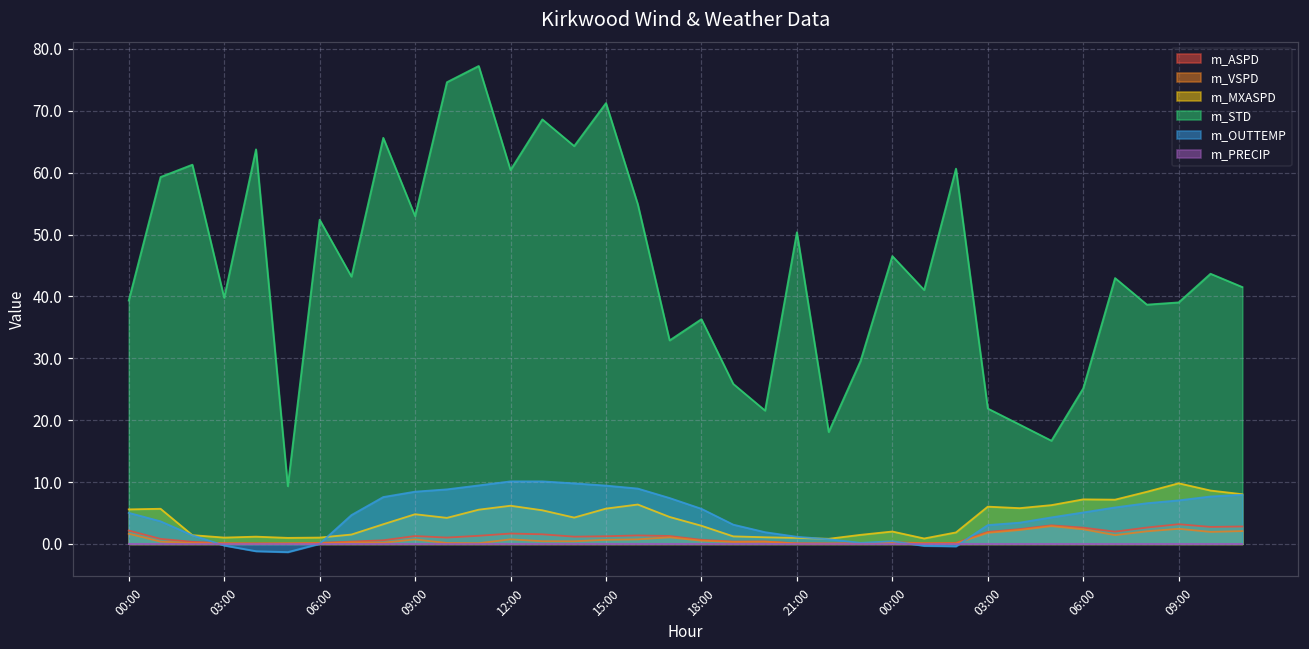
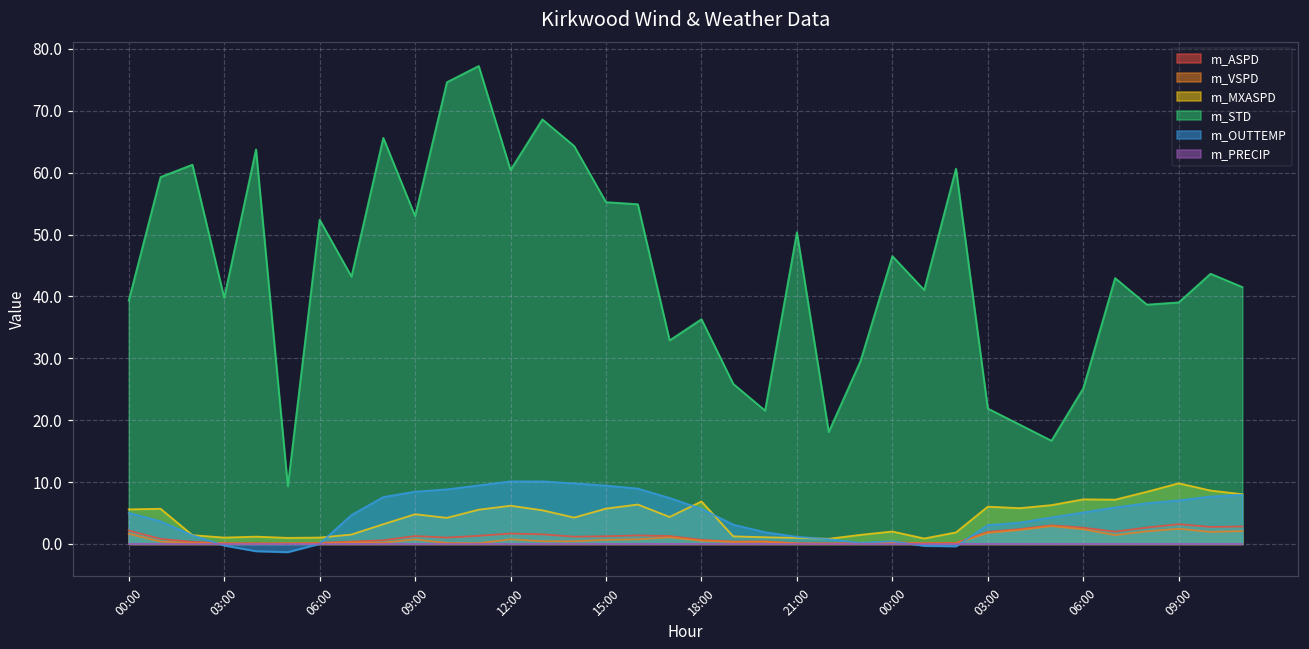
  {
    "m_MXASPD": {
      "12:00": 6,
      "15:00": 6,
-     "18:00": 3
+     "18:00": 7
    },
    "m_STD": {
      "12:00": 60,
-     "15:00": 71,
+     "15:00": 55,
      "18:00": 36,
      "21:00": 50
    },
    "m_PRECIP": {
      "12:00": 0,
      "15:00": 0,
      "18:00": 0
    }
  }
